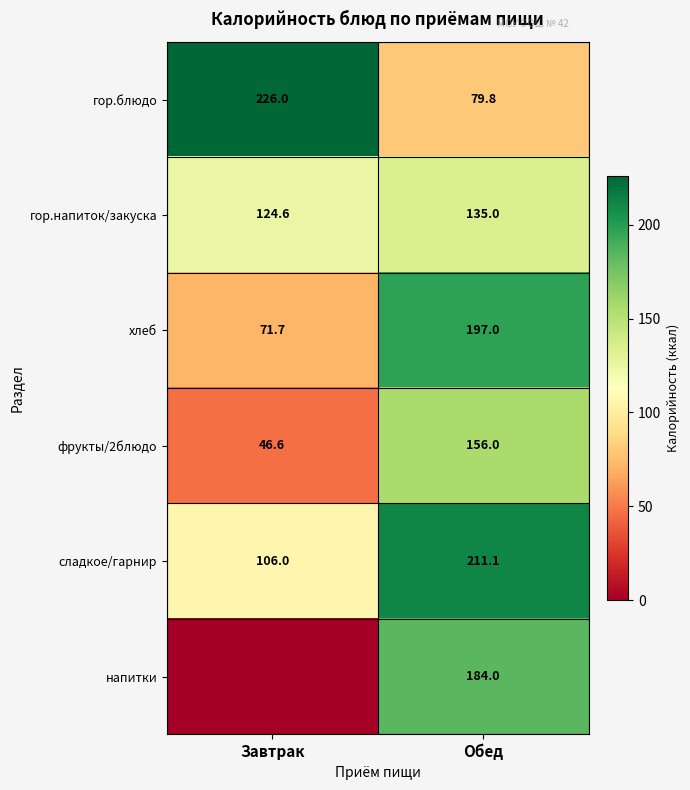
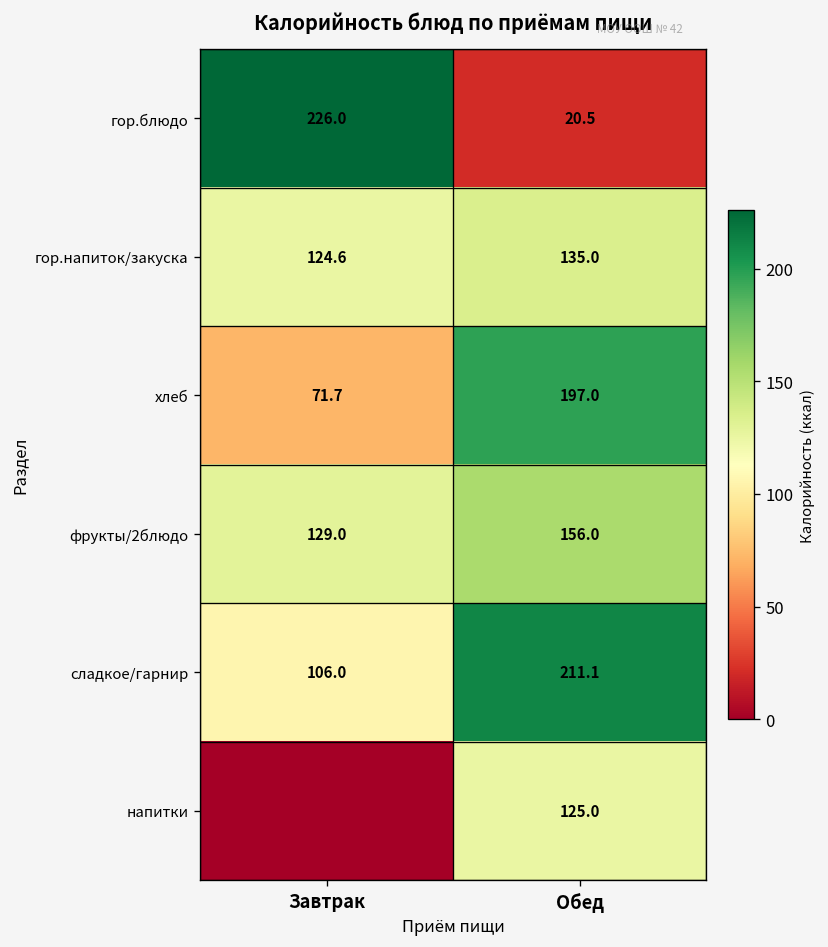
  {
    "гор.блюдо": {
      "Завтрак": 226.0,
-     "Обед": 79.8
+     "Обед": 20.5
    },
    "гор.напиток/закуска": {
      "Завтрак": 124.6,
      "Обед": 135.0
    },
    "хлеб": {
      "Завтрак": 71.7,
      "Обед": 197.0
    },
    "фрукты/2блюдо": {
-     "Завтрак": 46.6,
+     "Завтрак": 129.0,
      "Обед": 156.0
    },
    "сладкое/гарнир": {
      "Завтрак": 106.0,
      "Обед": 211.1
    },
    "напитки": {
-     "Обед": 184.0
+     "Обед": 125.0
    }
  }
